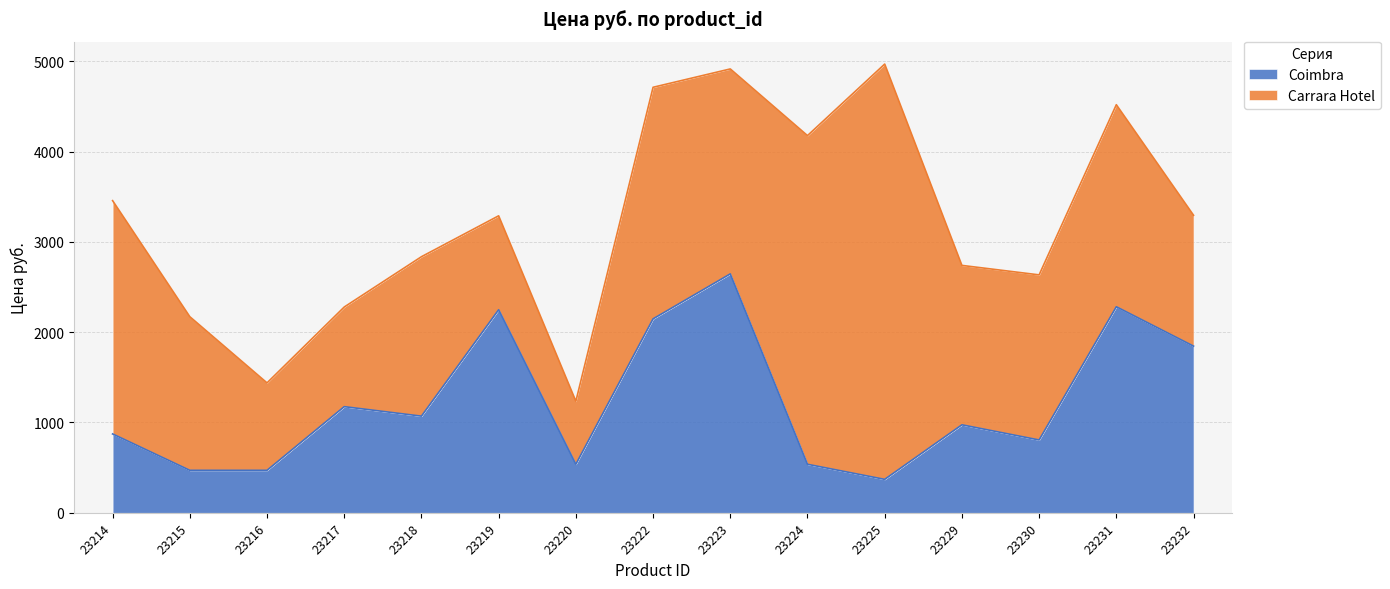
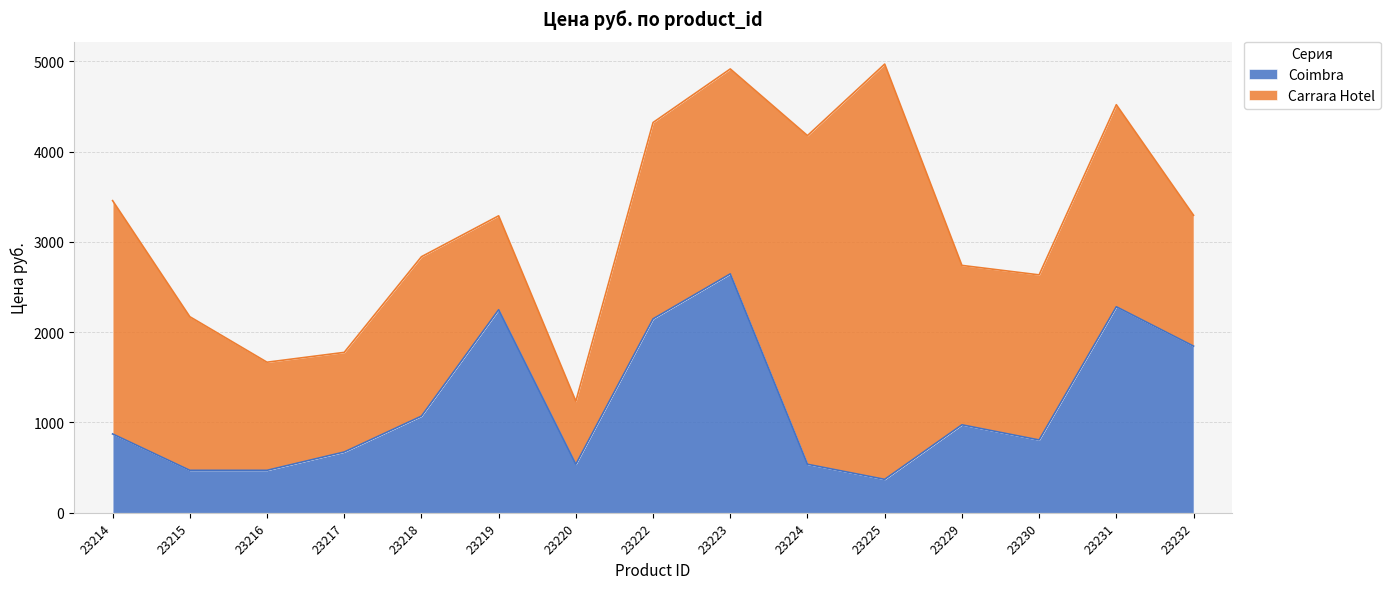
  {
    "Coimbra": {
      "23214": 900,
      "23215": 500,
      "23216": 500,
-     "23217": 1200,
+     "23217": 700,
      "23218": 1100,
      "23219": 2200,
      "23220": 500,
      "23222": 2100,
      "23223": 2600,
      "23224": 500,
      "23225": 400,
      "23229": 1000,
      "23230": 800,
      "23231": 2300,
      "23232": 1800
    },
    "Carrara Hotel": {
      "23214": 2600,
      "23215": 1700,
-     "23216": 1000,
+     "23216": 1200,
      "23217": 1100,
      "23218": 1800,
      "23219": 1000,
      "23220": 700,
-     "23222": 2600,
+     "23222": 2200,
      "23223": 2300,
      "23224": 3600,
      "23225": 4600,
      "23229": 1800,
      "23230": 1800,
      "23231": 2200,
      "23232": 1400
    }
  }
